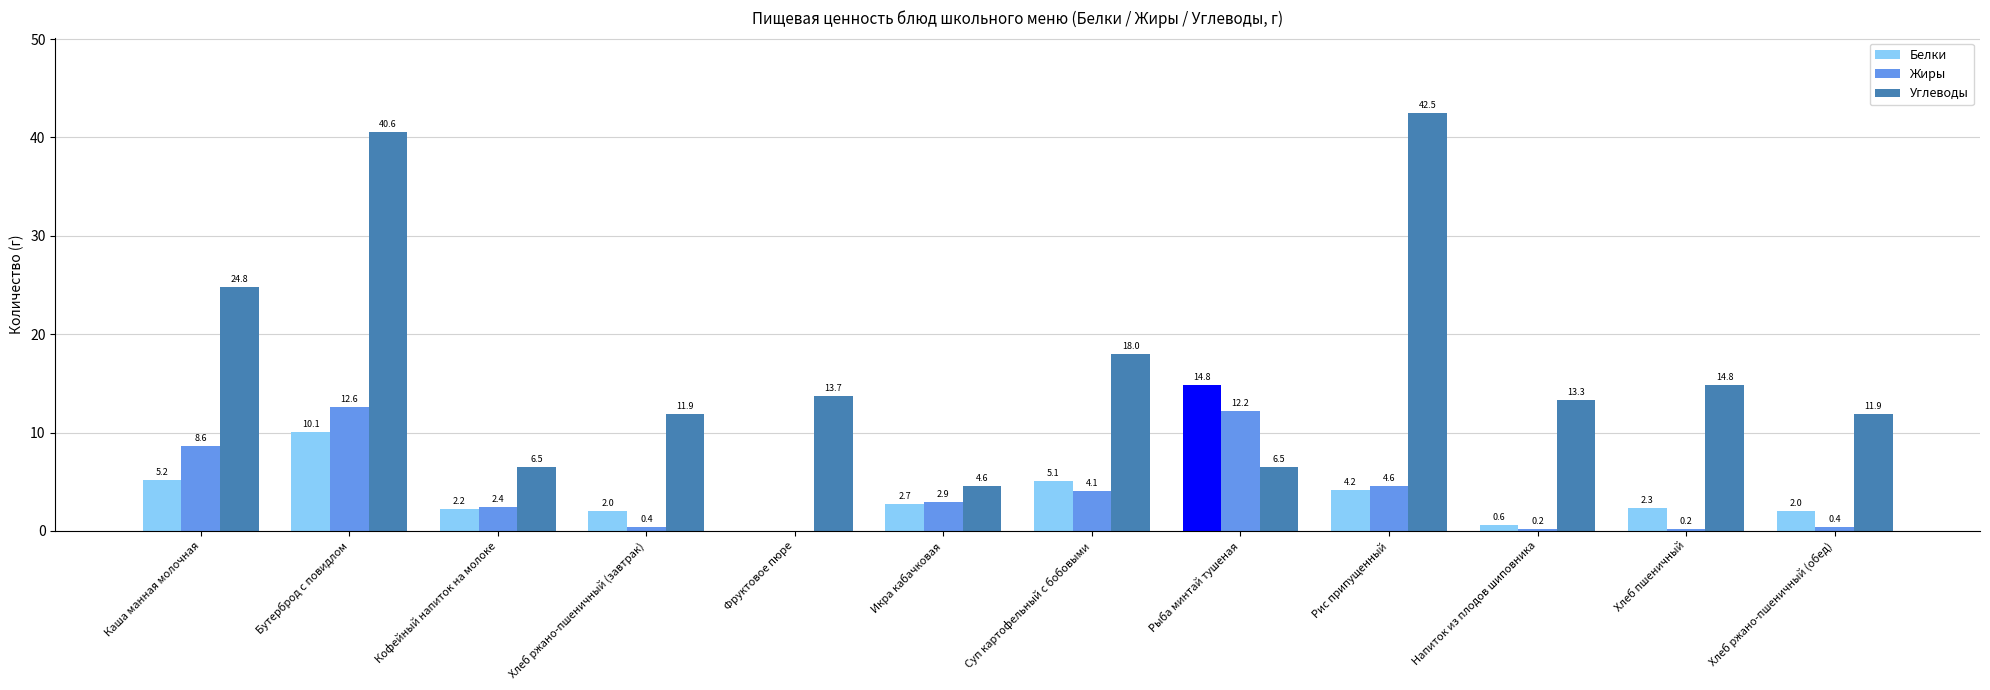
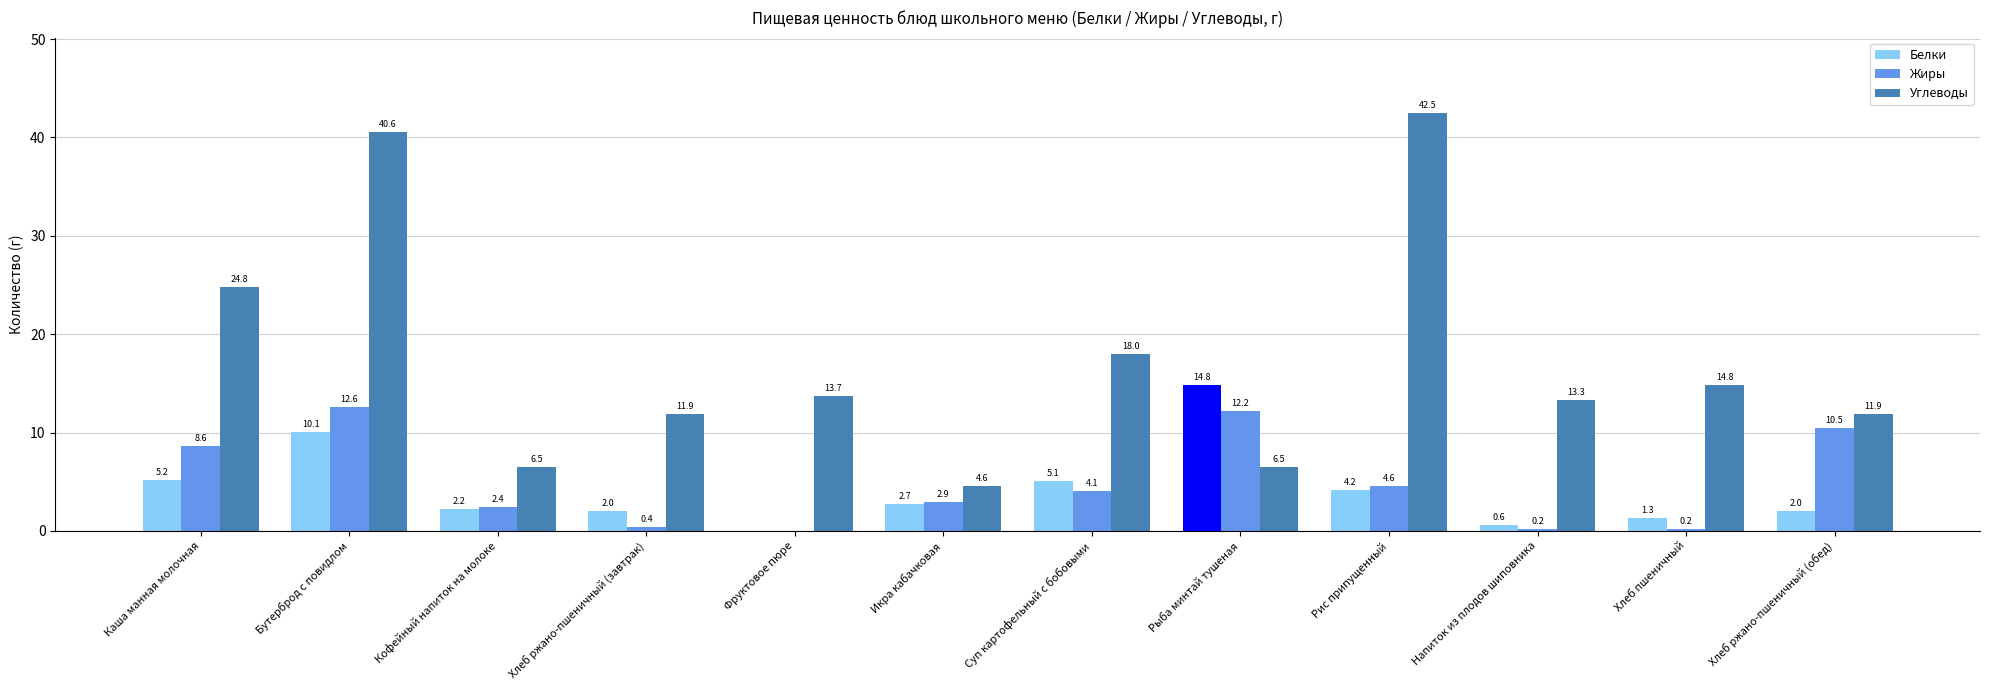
  {
    "Белки": {
      "Каша манная молочная": 5.2,
      "Бутерброд с повидлом": 10.1,
      "Кофейный напиток на молоке": 2.2,
      "Хлеб ржано-пшеничный (завтрак)": 2.0,
      "Икра кабачковая": 2.7,
      "Суп картофельный с бобовыми": 5.1,
      "Рыба минтай тушеная": 14.8,
      "Рис припущенный": 4.2,
      "Напиток из плодов шиповника": 0.6,
-     "Хлеб пшеничный": 2.3,
+     "Хлеб пшеничный": 1.3,
      "Хлеб ржано-пшеничный (обед)": 2.0
    },
    "Жиры": {
      "Каша манная молочная": 8.6,
      "Бутерброд с повидлом": 12.6,
      "Кофейный напиток на молоке": 2.4,
      "Хлеб ржано-пшеничный (завтрак)": 0.4,
      "Икра кабачковая": 2.9,
      "Суп картофельный с бобовыми": 4.1,
      "Рыба минтай тушеная": 12.2,
      "Рис припущенный": 4.6,
      "Напиток из плодов шиповника": 0.2,
      "Хлеб пшеничный": 0.2,
-     "Хлеб ржано-пшеничный (обед)": 0.4
+     "Хлеб ржано-пшеничный (обед)": 10.5
    },
    "Углеводы": {
      "Каша манная молочная": 24.8,
      "Бутерброд с повидлом": 40.6,
      "Кофейный напиток на молоке": 6.5,
      "Хлеб ржано-пшеничный (завтрак)": 11.9,
      "Фруктовое пюре": 13.7,
      "Икра кабачковая": 4.6,
      "Суп картофельный с бобовыми": 18.0,
      "Рыба минтай тушеная": 6.5,
      "Рис припущенный": 42.5,
      "Напиток из плодов шиповника": 13.3,
      "Хлеб пшеничный": 14.8,
      "Хлеб ржано-пшеничный (обед)": 11.9
    }
  }
